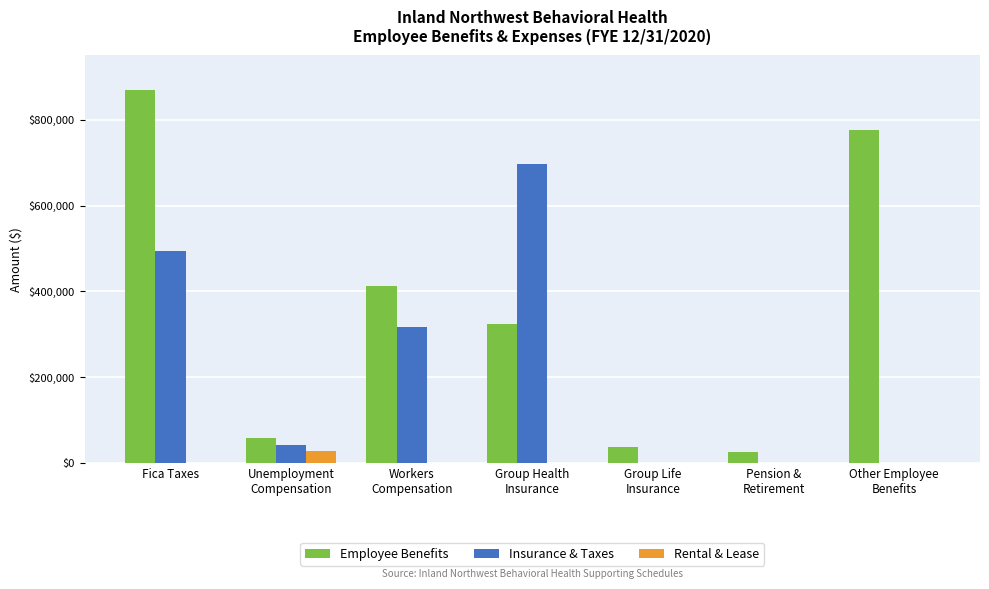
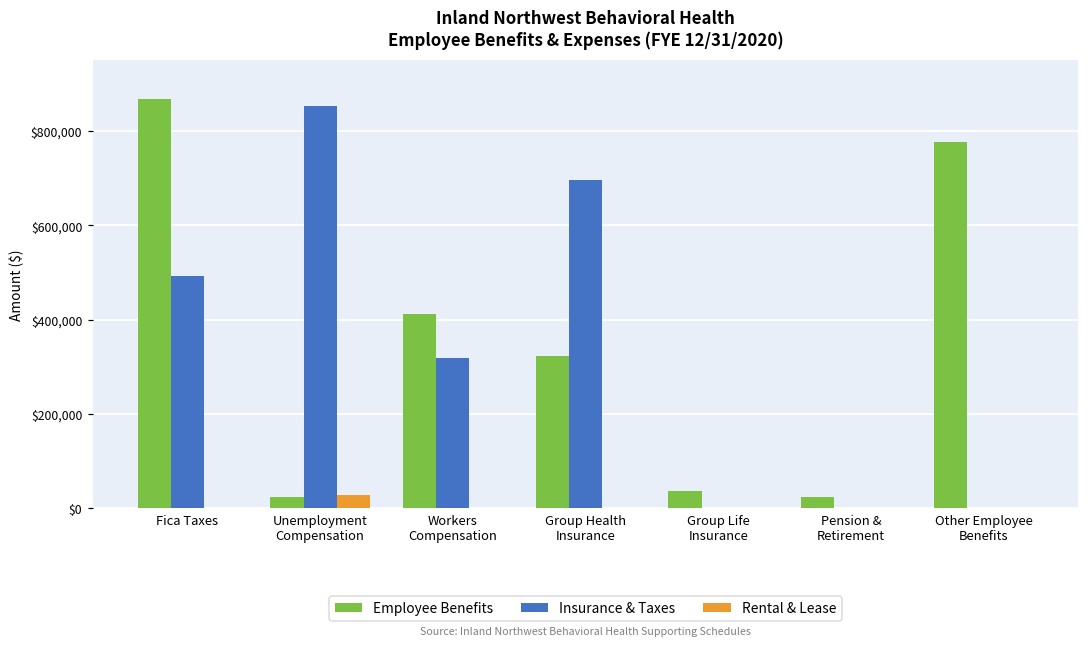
  {
    "Employee Benefits": {
      "Fica Taxes": "$870,000",
-     "Unemployment Compensation": "$60,000",
+     "Unemployment Compensation": "$20,000",
      "Workers Compensation": "$410,000",
      "Group Health Insurance": "$320,000",
      "Group Life Insurance": "$40,000",
      "Pension & Retirement": "$20,000",
      "Other Employee Benefits": "$780,000"
    },
    "Insurance & Taxes": {
      "Fica Taxes": "$490,000",
-     "Unemployment Compensation": "$40,000",
+     "Unemployment Compensation": "$850,000",
      "Workers Compensation": "$320,000",
      "Group Health Insurance": "$700,000",
      "Group Life Insurance": "$0",
      "Pension & Retirement": "$0",
      "Other Employee Benefits": "$0"
    },
    "Rental & Lease": {
      "Fica Taxes": "$0",
      "Unemployment Compensation": "$30,000",
      "Workers Compensation": "$0",
      "Group Health Insurance": "$0",
      "Group Life Insurance": "$0",
      "Pension & Retirement": "$0",
      "Other Employee Benefits": "$0"
    }
  }
